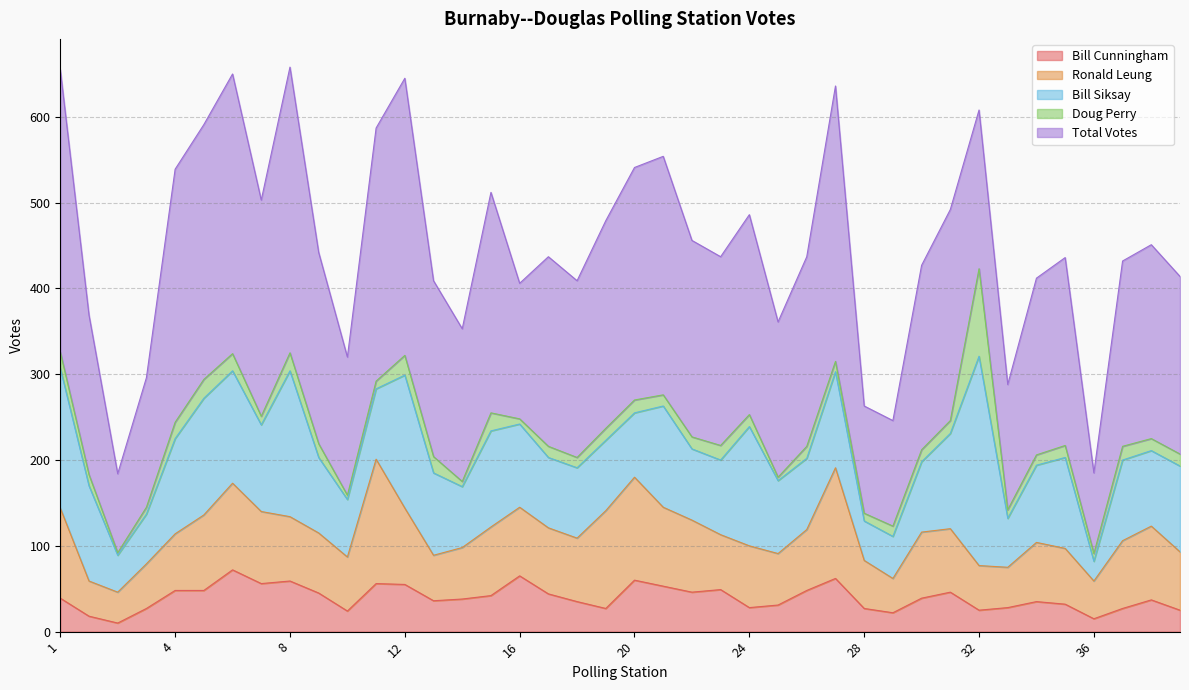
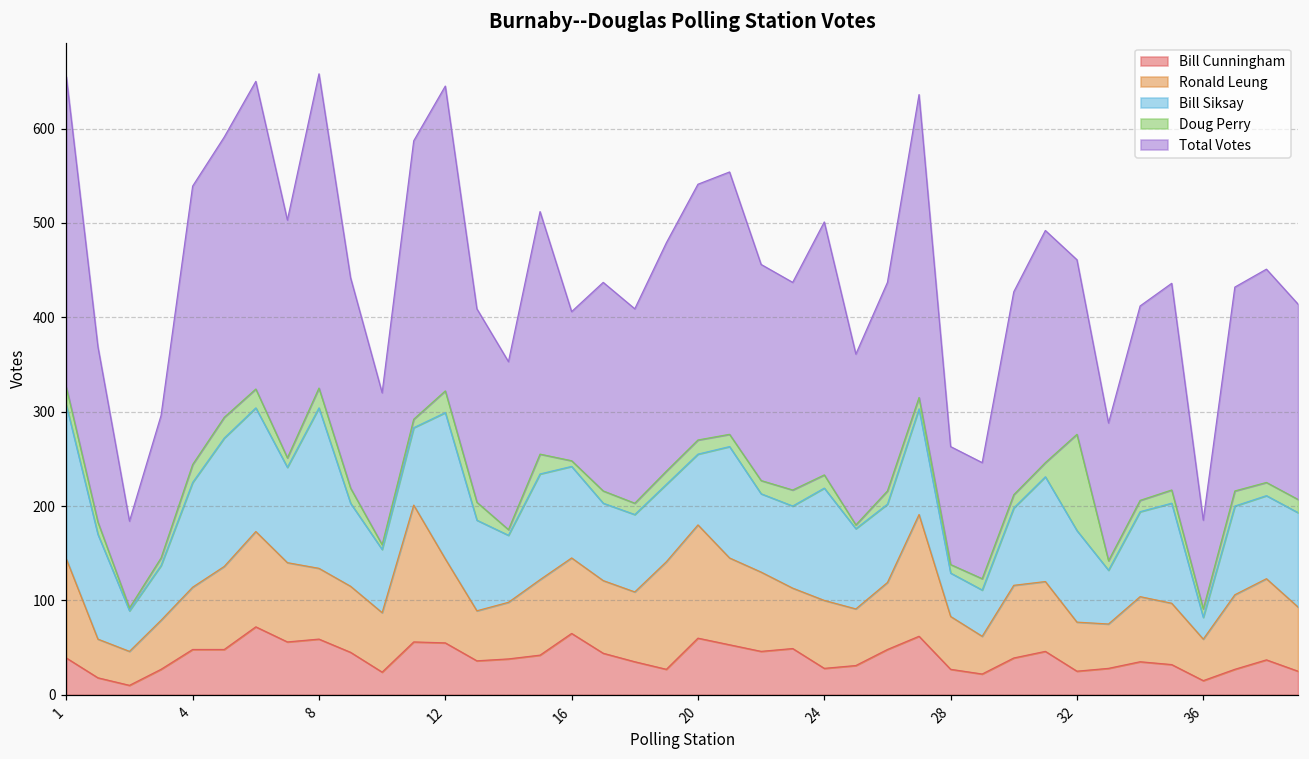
  {
    "Bill Siksay": {
      "1": 160,
      "4": 110,
      "8": 170,
      "12": 160,
      "16": 100,
      "20": 80,
-     "24": 140,
+     "24": 120,
      "28": 50,
-     "32": 240,
+     "32": 100,
      "36": 20
    },
    "Doug Perry": {
      "1": 20,
      "4": 20,
      "8": 20,
      "12": 20,
      "16": 10,
      "20": 20,
      "24": 10,
      "28": 10,
      "32": 100,
      "36": 10
    },
    "Total Votes": {
      "1": 330,
      "4": 300,
      "8": 330,
      "12": 320,
      "16": 160,
      "20": 270,
-     "24": 230,
+     "24": 270,
      "28": 130,
      "32": 190,
      "36": 90
    }
  }
